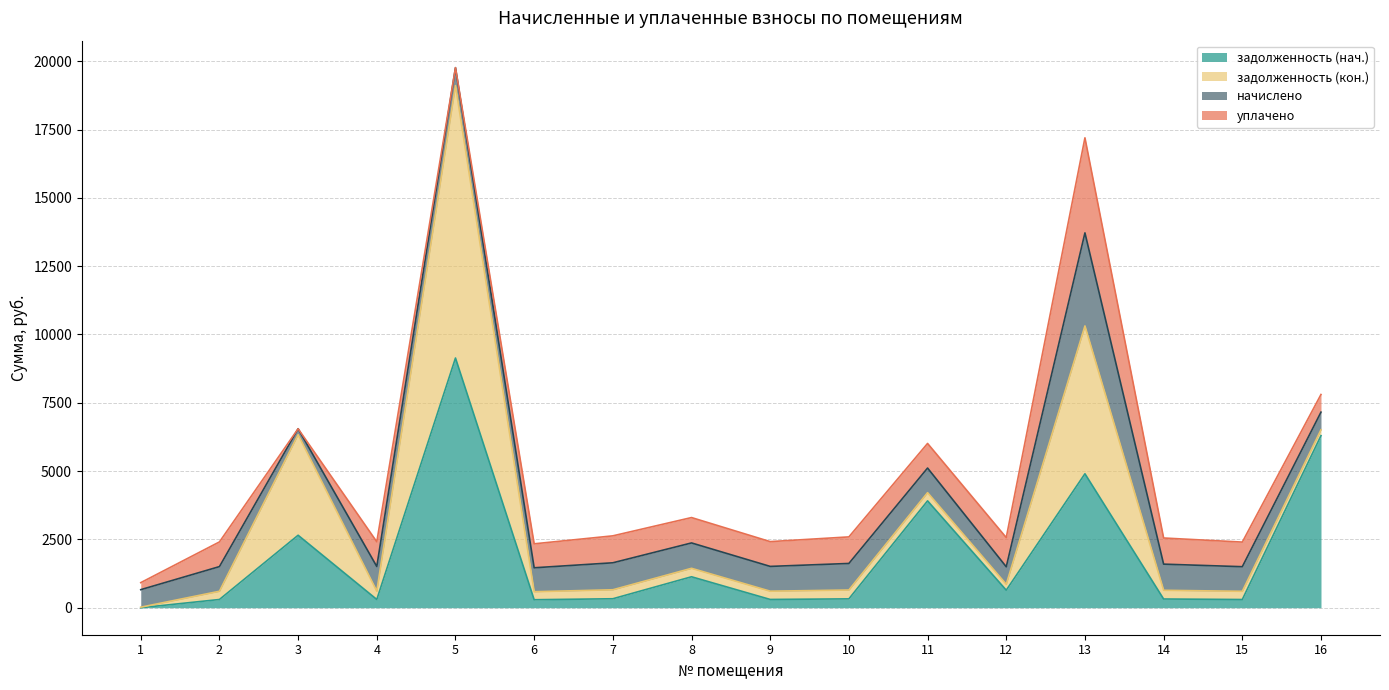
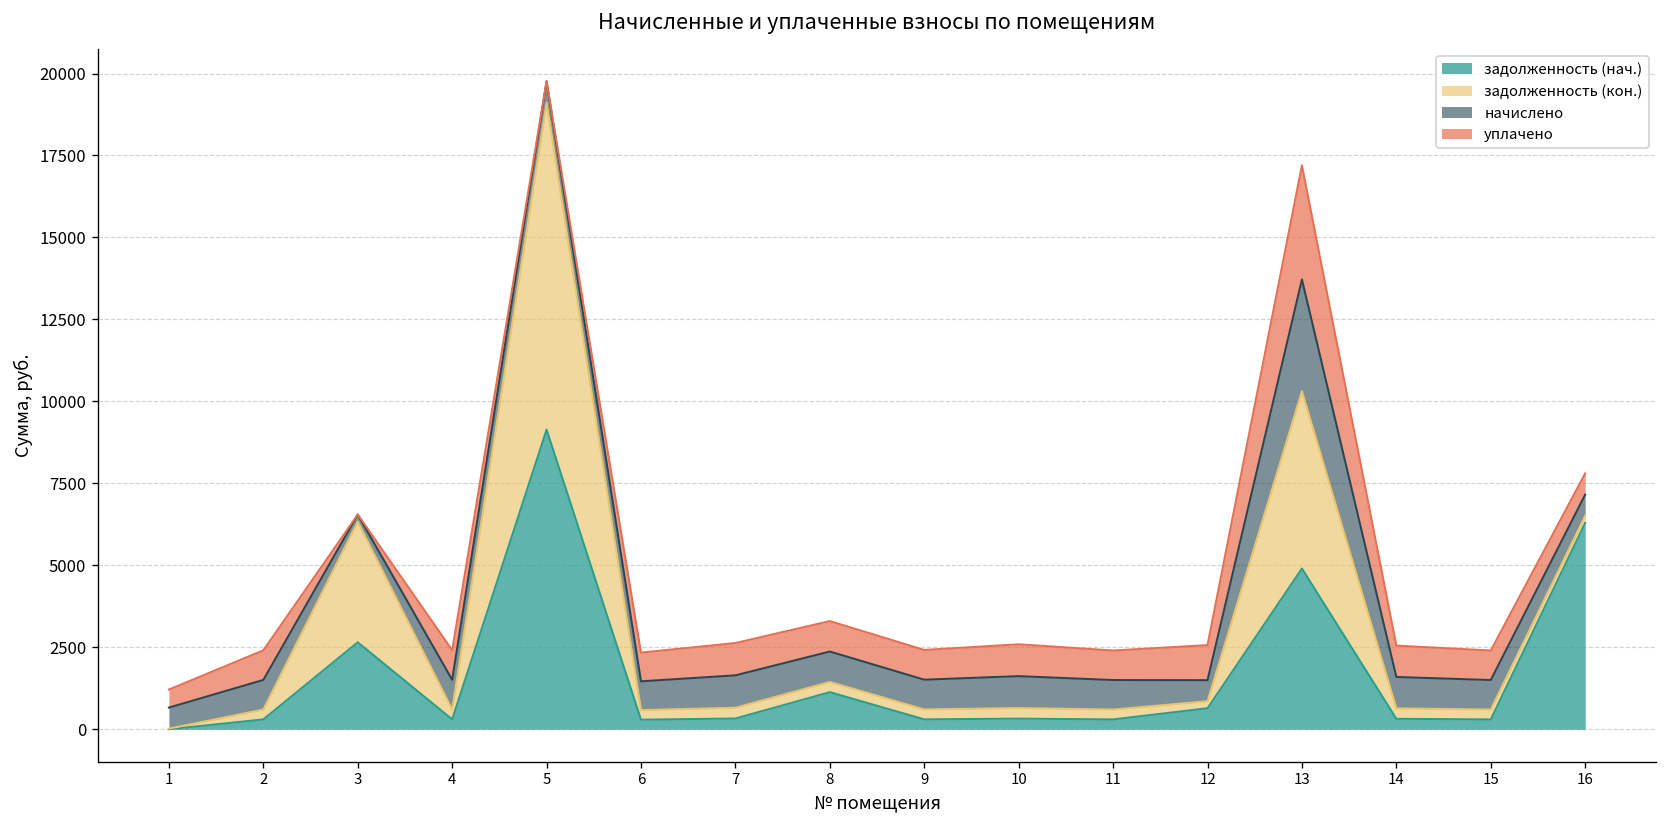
  {
    "задолженность (нач.)": {
      "2": 300,
      "3": 2700,
      "4": 300,
      "5": 9100,
      "6": 300,
      "7": 300,
      "8": 1100,
      "9": 300,
      "10": 300,
-     "11": 3900,
+     "11": 300,
      "12": 600,
      "13": 4900,
      "14": 300,
      "15": 300,
      "16": 6300
    },
    "задолженность (кон.)": {
      "2": 300,
      "3": 3700,
      "4": 300,
      "5": 10000,
      "6": 300,
      "7": 300,
      "8": 300,
      "9": 300,
      "10": 300,
      "11": 300,
      "12": 200,
      "13": 5400,
      "14": 300,
      "15": 300,
      "16": 200
    },
    "начислено": {
      "1": 600,
      "2": 900,
      "4": 900,
      "6": 900,
      "7": 1000,
      "8": 900,
      "9": 900,
      "10": 1000,
      "11": 900,
      "12": 600,
      "13": 3400,
      "14": 1000,
      "15": 900,
      "16": 600
    },
    "уплачено": {
-     "1": 300,
+     "1": 600,
      "2": 900,
      "4": 900,
      "6": 900,
      "7": 1000,
      "8": 900,
      "9": 900,
      "10": 1000,
      "11": 900,
      "12": 1100,
      "13": 3500,
      "14": 1000,
      "15": 900,
      "16": 600
    }
  }
